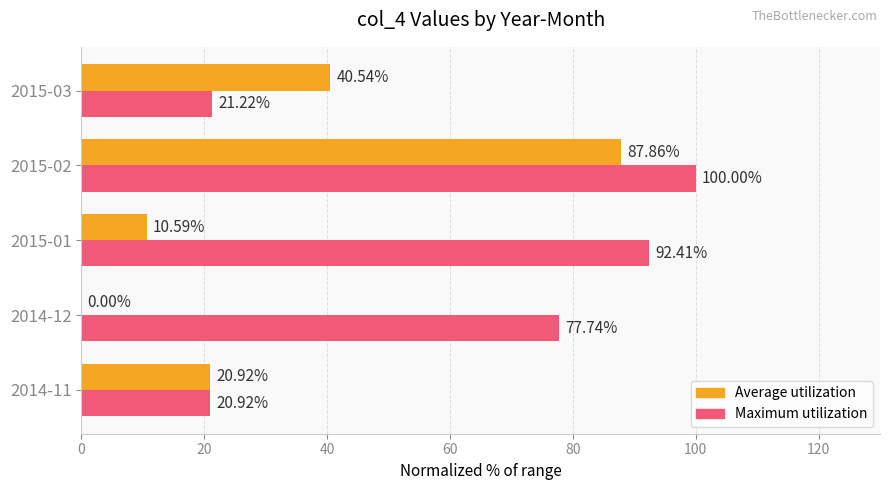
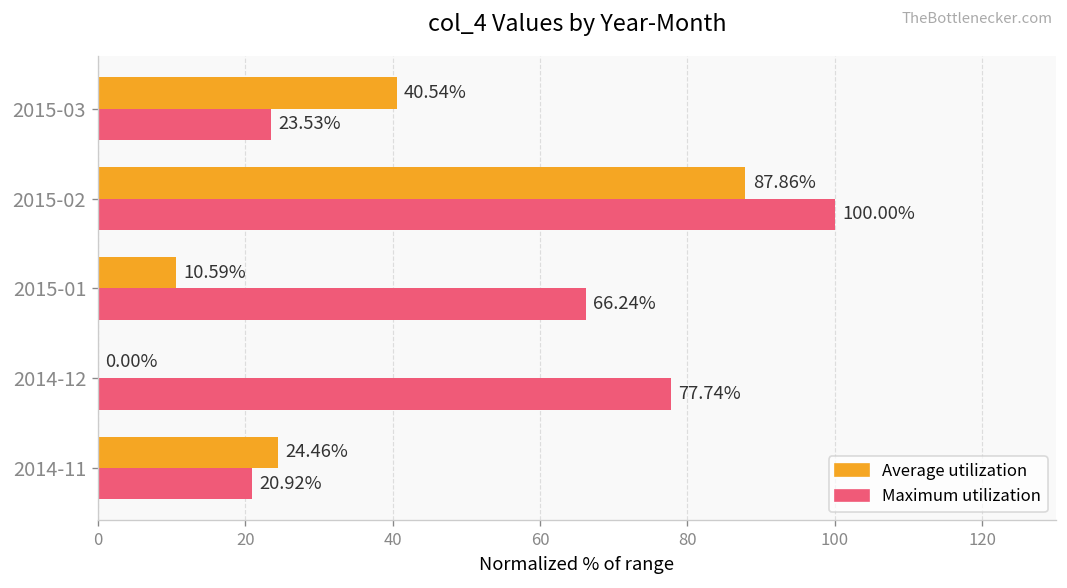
  {
    "Average utilization": {
      "2015-03": "40.54%",
      "2015-02": "87.86%",
      "2015-01": "10.59%",
      "2014-12": "0.00%",
-     "2014-11": "20.92%"
+     "2014-11": "24.46%"
    },
    "Maximum utilization": {
-     "2015-03": "21.22%",
+     "2015-03": "23.53%",
      "2015-02": "100.00%",
-     "2015-01": "92.41%",
+     "2015-01": "66.24%",
      "2014-12": "77.74%",
      "2014-11": "20.92%"
    }
  }
